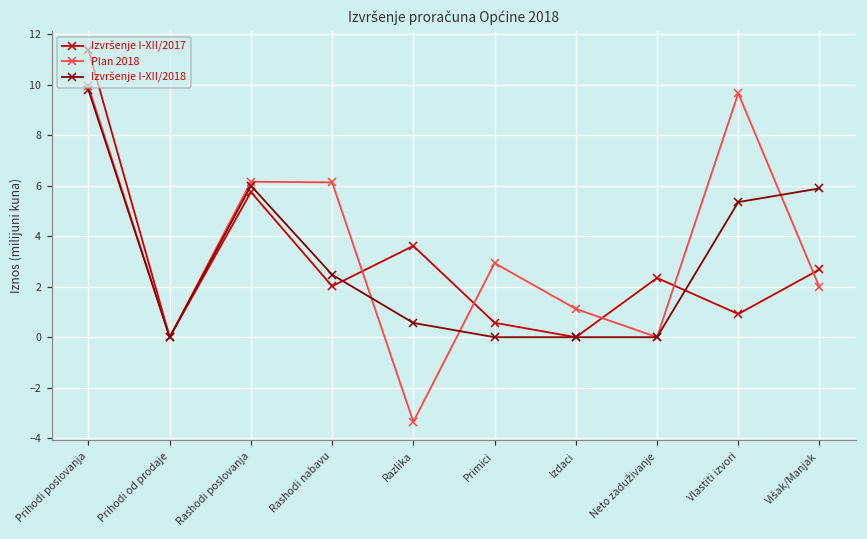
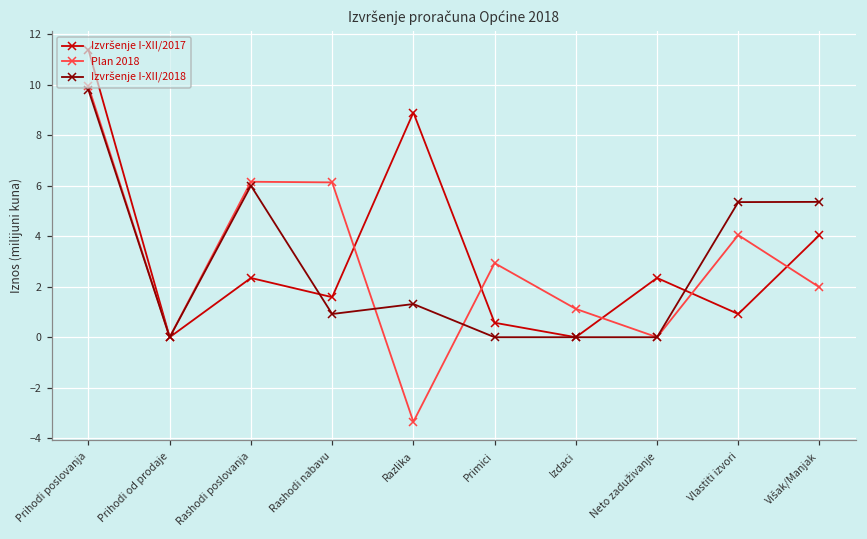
  {
    "Izvršenje I-XII/2017": {
-     "Rashodi poslovanja": 5.7,
-     "Rashodi nabavu": 2.0,
-     "Razlika": 3.6,
+     "Rashodi poslovanja": 2.3,
+     "Rashodi nabavu": 1.6,
+     "Razlika": 8.9,
      "Primici": 0.6,
      "Neto zaduživanje": 2.3,
      "Vlastiti izvori": 0.9,
-     "Višak/Manjak": 2.7
+     "Višak/Manjak": 4.0
    },
    "Plan 2018": {
      "Rashodi poslovanja": 6.2,
      "Rashodi nabavu": 6.1,
      "Razlika": -3.3,
      "Primici": 2.9,
      "Izdaci": 1.1,
-     "Vlastiti izvori": 9.7,
+     "Vlastiti izvori": 4.0,
      "Višak/Manjak": 2.0
    },
    "Izvršenje I-XII/2018": {
      "Rashodi poslovanja": 6.0,
-     "Rashodi nabavu": 2.5,
-     "Razlika": 0.6,
+     "Rashodi nabavu": 0.9,
+     "Razlika": 1.3,
      "Primici": 0.0,
      "Vlastiti izvori": 5.3,
-     "Višak/Manjak": 5.9
+     "Višak/Manjak": 5.4
    }
  }
